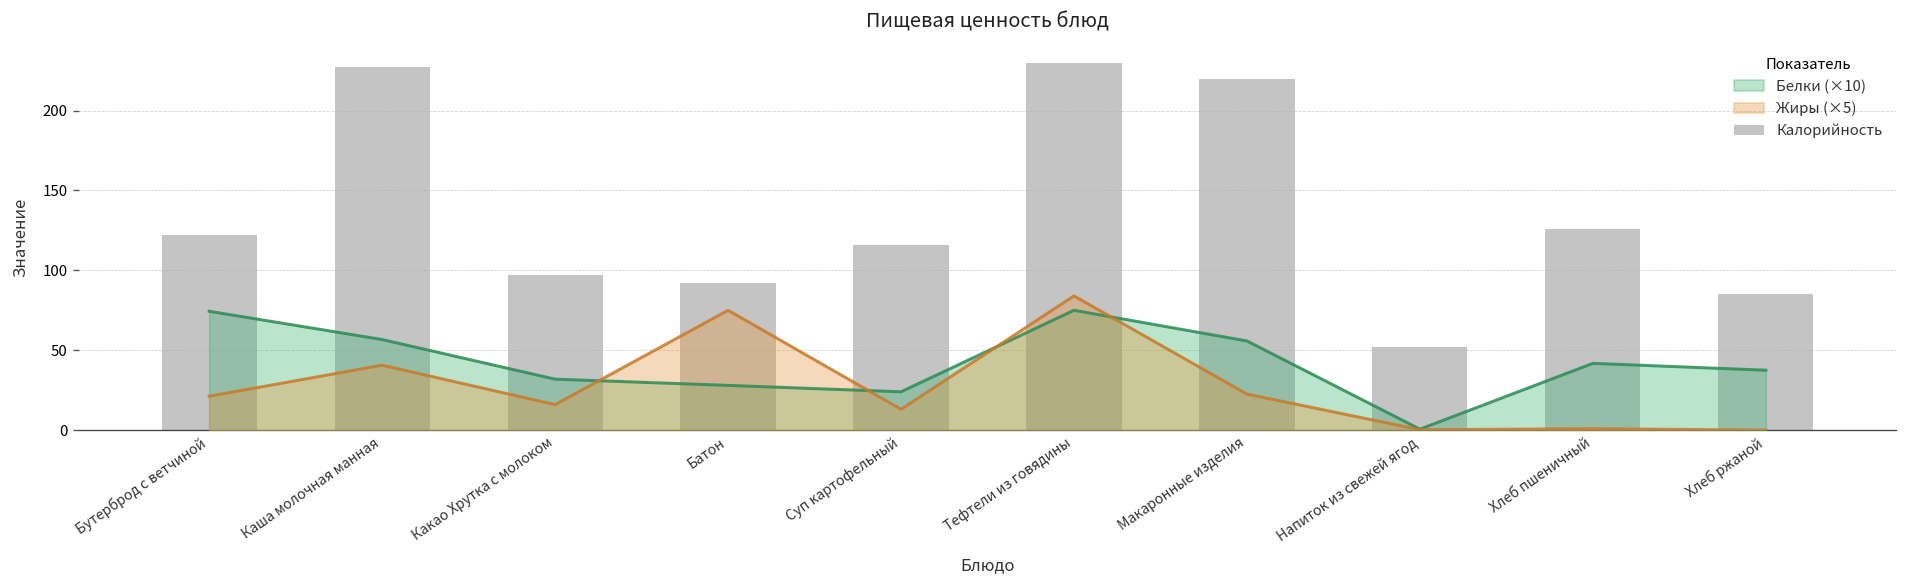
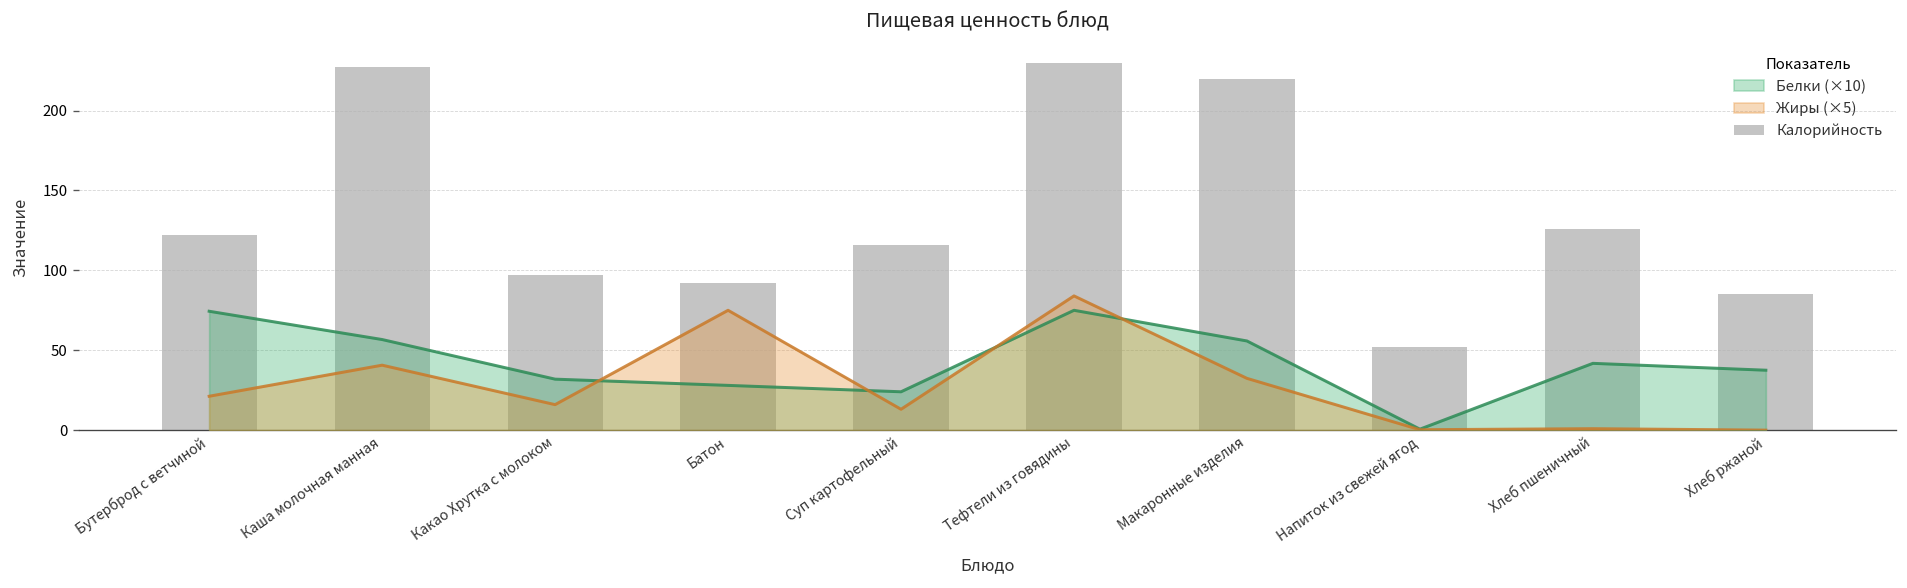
  {
    "Жиры (×5)": {
      "Бутерброд с ветчиной": 21,
      "Каша молочная манная": 41,
      "Какао Хрутка с молоком": 16,
      "Батон": 75,
      "Суп картофельный": 13,
      "Тефтели из говядины": 84,
-     "Макаронные изделия": 23,
+     "Макаронные изделия": 32,
      "Хлеб пшеничный": 1,
      "Хлеб ржаной": 0
    }
  }
